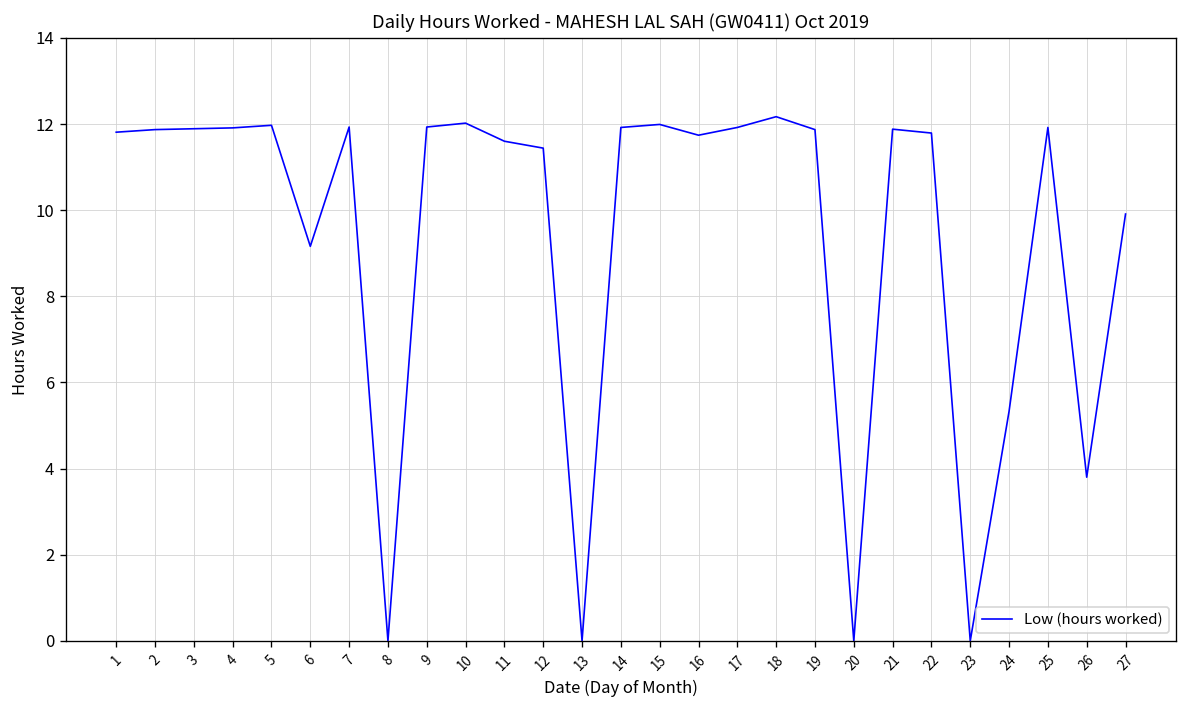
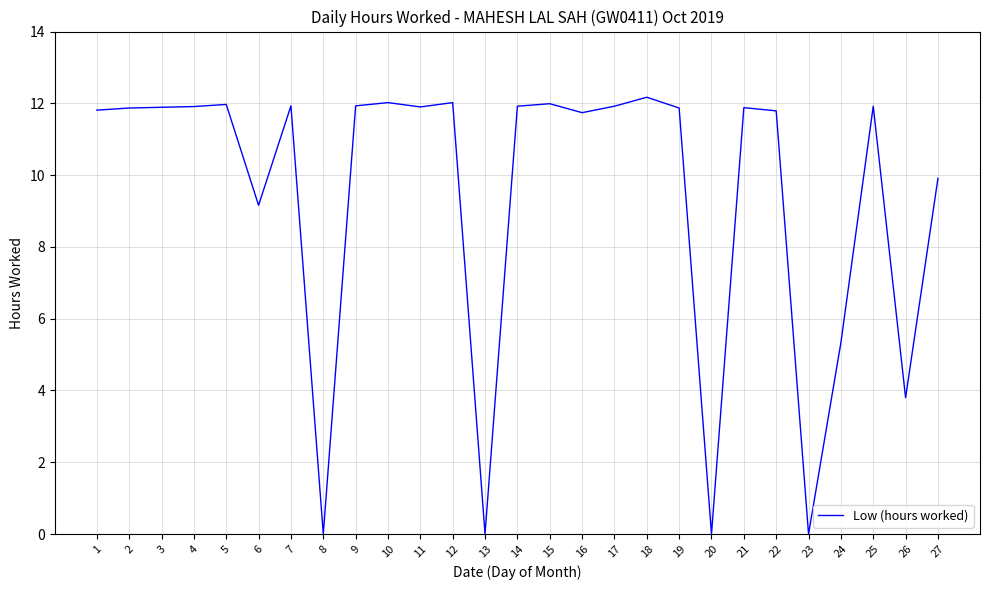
  {
    "1": 11.8,
    "2": 11.9,
    "3": 11.9,
    "4": 11.9,
    "5": 12.0,
    "6": 9.2,
    "7": 11.9,
    "8": 0.0,
    "9": 11.9,
    "10": 12.0,
-   "11": 11.6,
-   "12": 11.4,
+   "11": 11.9,
+   "12": 12.0,
    "13": 0.0,
    "14": 11.9,
    "15": 12.0,
    "16": 11.7,
    "17": 11.9,
    "18": 12.2,
    "19": 11.9,
    "20": 0.0,
    "21": 11.9,
    "22": 11.8,
    "23": 0.0,
    "24": 5.3,
    "25": 11.9,
    "26": 3.8,
    "27": 9.9
  }
